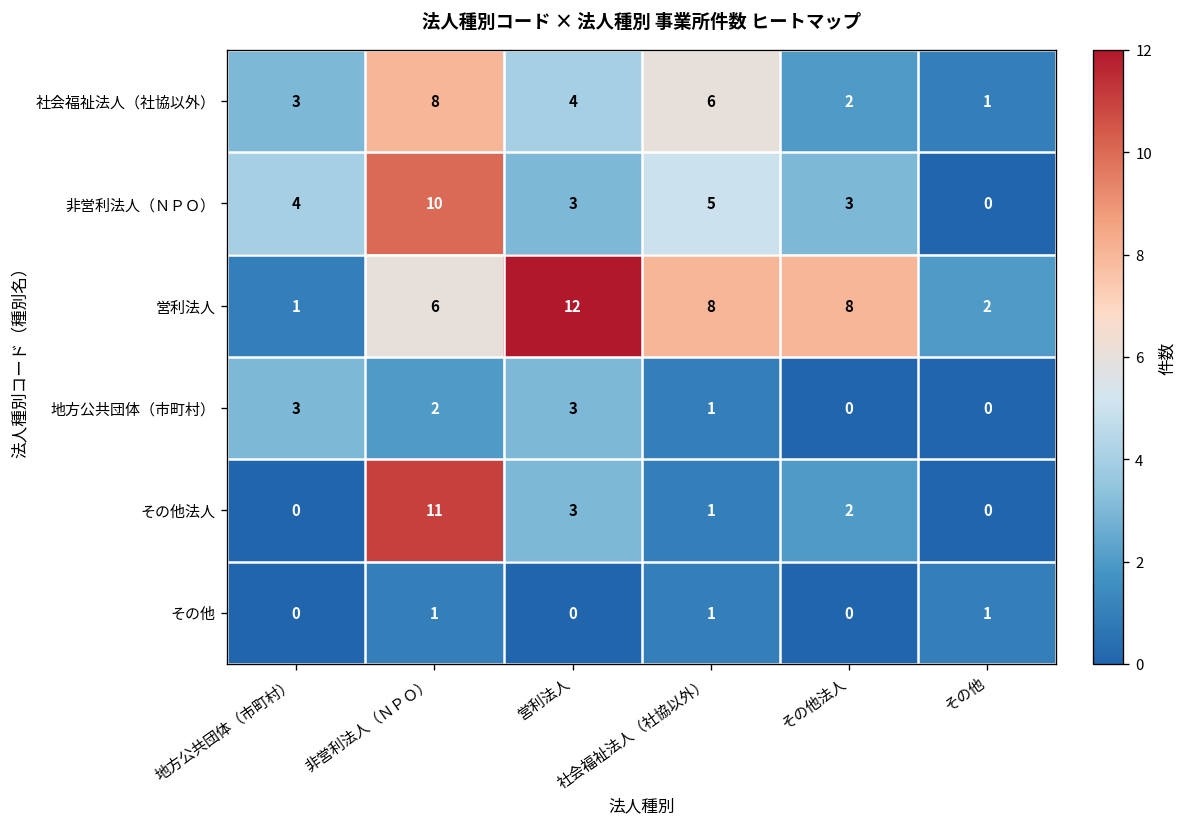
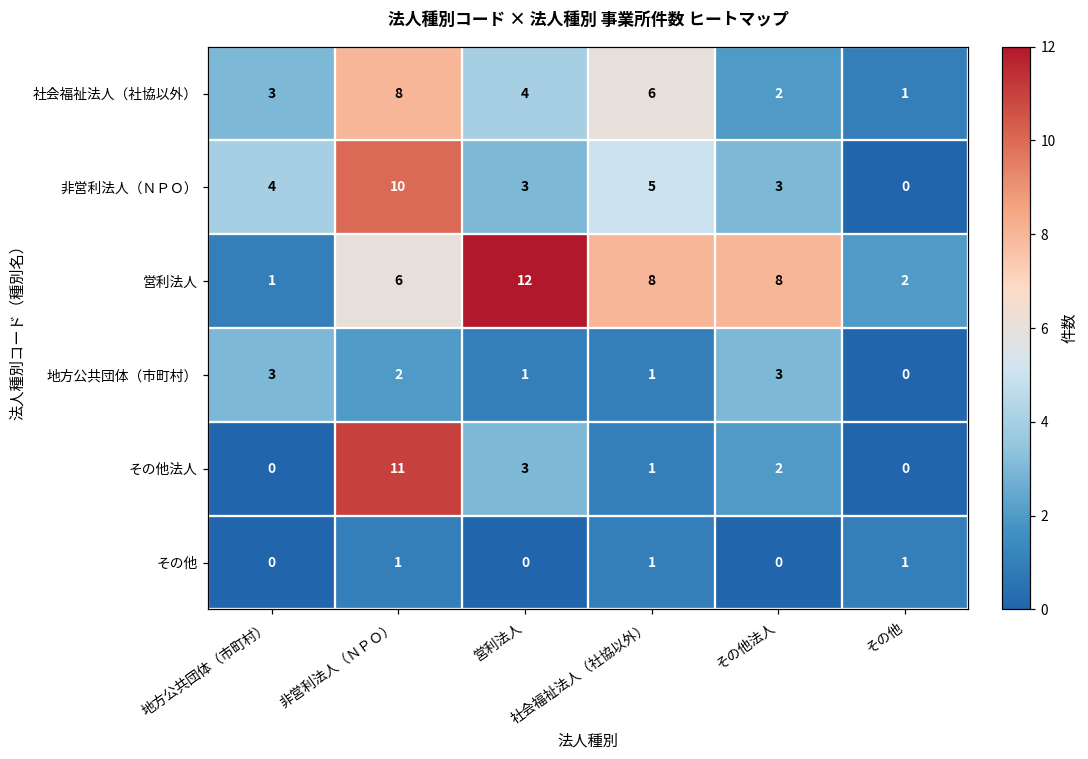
  {
    "社会福祉法人（社協以外）": {
      "地方公共団体（市町村）": 3,
      "非営利法人（ＮＰＯ）": 8,
      "営利法人": 4,
      "社会福祉法人（社協以外）": 6,
      "その他法人": 2,
      "その他": 1
    },
    "非営利法人（ＮＰＯ）": {
      "地方公共団体（市町村）": 4,
      "非営利法人（ＮＰＯ）": 10,
      "営利法人": 3,
      "社会福祉法人（社協以外）": 5,
      "その他法人": 3,
      "その他": 0
    },
    "営利法人": {
      "地方公共団体（市町村）": 1,
      "非営利法人（ＮＰＯ）": 6,
      "営利法人": 12,
      "社会福祉法人（社協以外）": 8,
      "その他法人": 8,
      "その他": 2
    },
    "地方公共団体（市町村）": {
      "地方公共団体（市町村）": 3,
      "非営利法人（ＮＰＯ）": 2,
-     "営利法人": 3,
+     "営利法人": 1,
      "社会福祉法人（社協以外）": 1,
-     "その他法人": 0,
+     "その他法人": 3,
      "その他": 0
    },
    "その他法人": {
      "地方公共団体（市町村）": 0,
      "非営利法人（ＮＰＯ）": 11,
      "営利法人": 3,
      "社会福祉法人（社協以外）": 1,
      "その他法人": 2,
      "その他": 0
    },
    "その他": {
      "地方公共団体（市町村）": 0,
      "非営利法人（ＮＰＯ）": 1,
      "営利法人": 0,
      "社会福祉法人（社協以外）": 1,
      "その他法人": 0,
      "その他": 1
    }
  }
